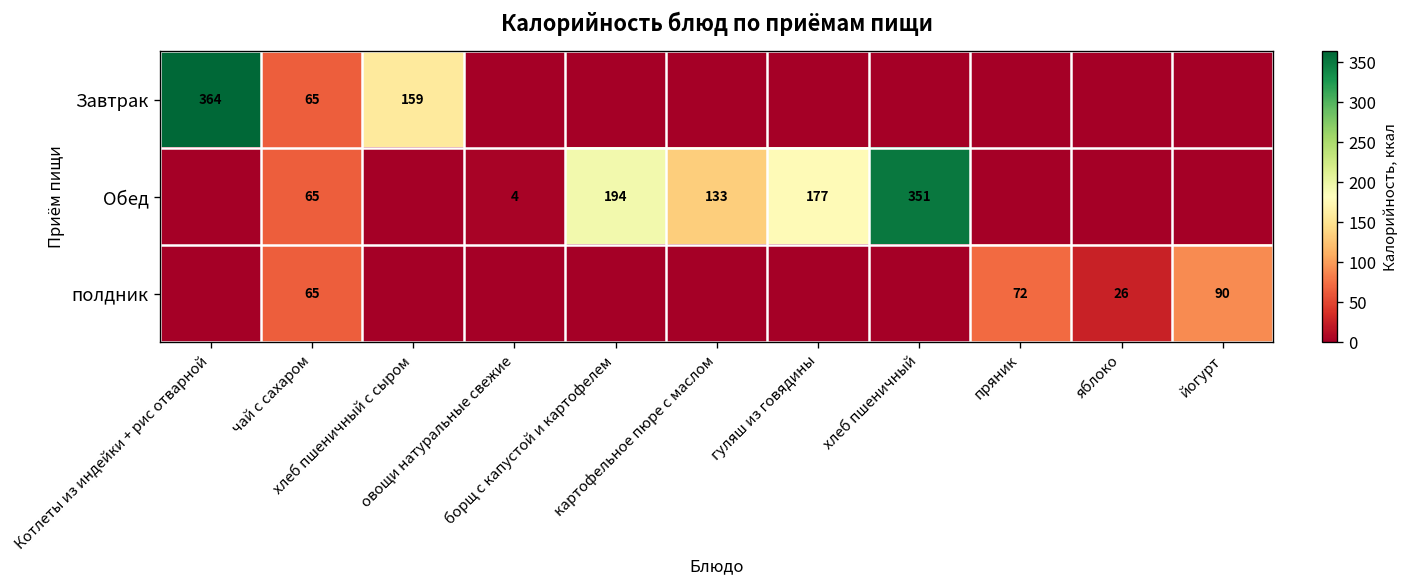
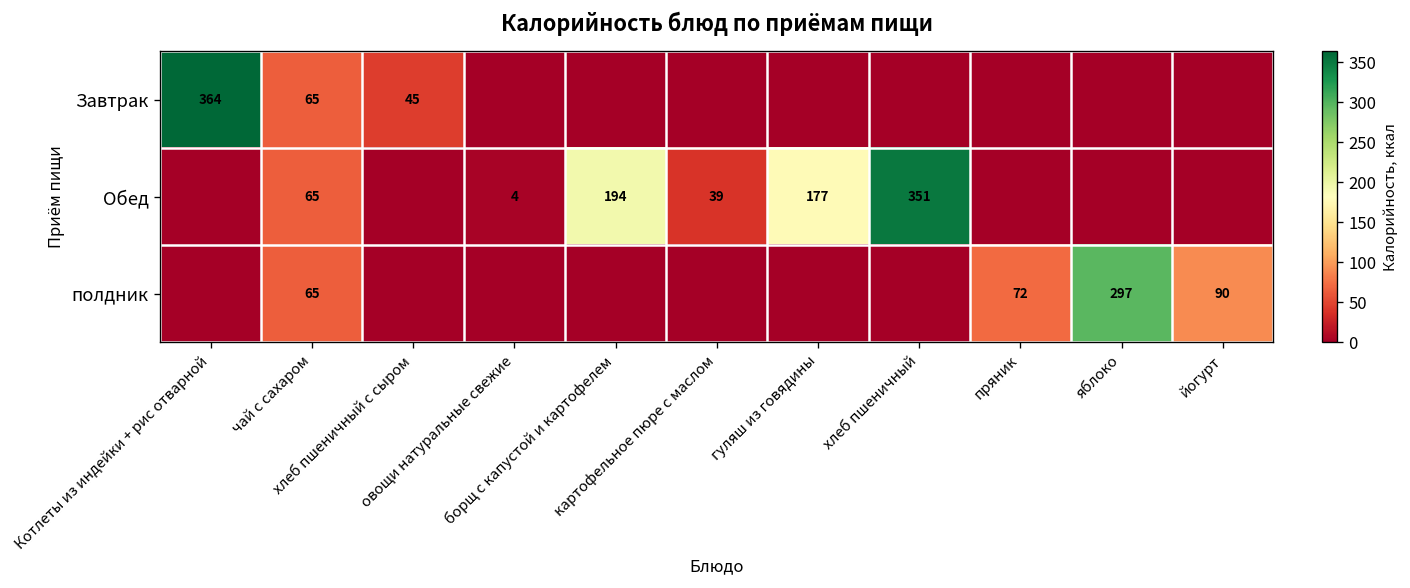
  {
    "Завтрак": {
      "Котлеты из индейки + рис отварной": 364,
      "чай с сахаром": 65,
-     "хлеб пшеничный с сыром": 159
+     "хлеб пшеничный с сыром": 45
    },
    "Обед": {
      "чай с сахаром": 65,
      "овощи натуральные свежие": 4,
      "борщ с капустой и картофелем": 194,
-     "картофельное пюре с маслом": 133,
+     "картофельное пюре с маслом": 39,
      "гуляш из говядины": 177,
      "хлеб пшеничный": 351
    },
    "полдник": {
      "чай с сахаром": 65,
      "пряник": 72,
-     "яблоко": 26,
+     "яблоко": 297,
      "йогурт": 90
    }
  }
